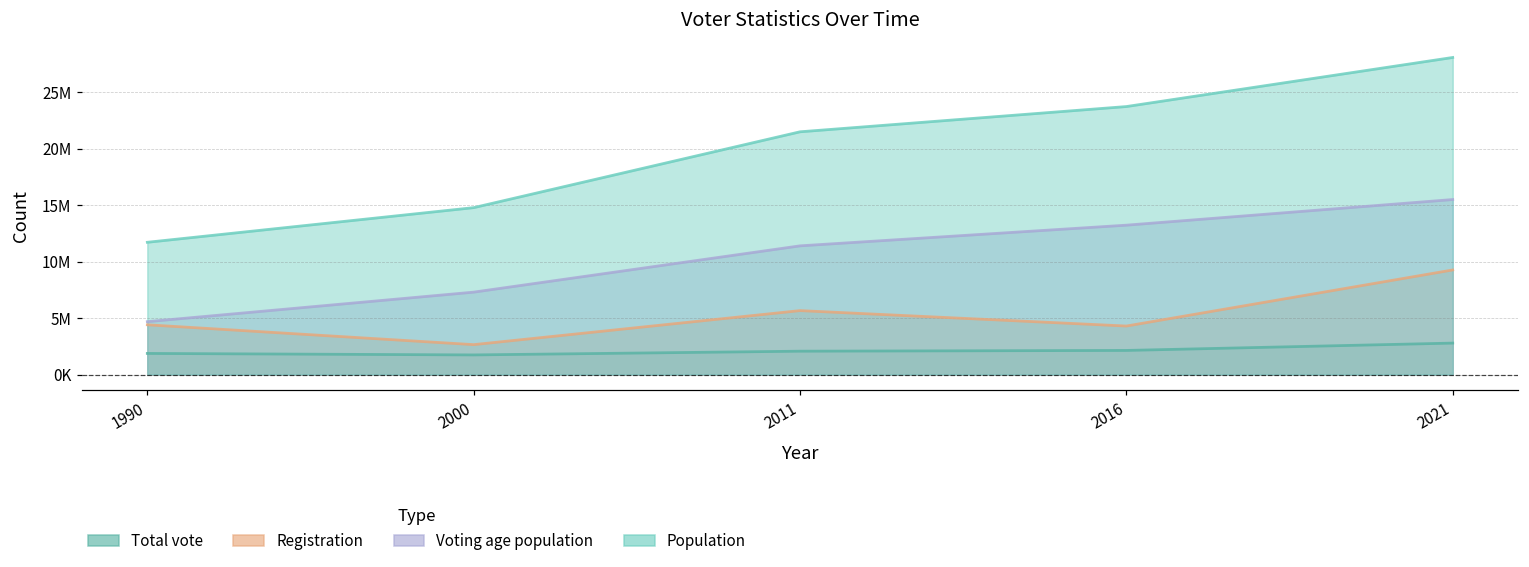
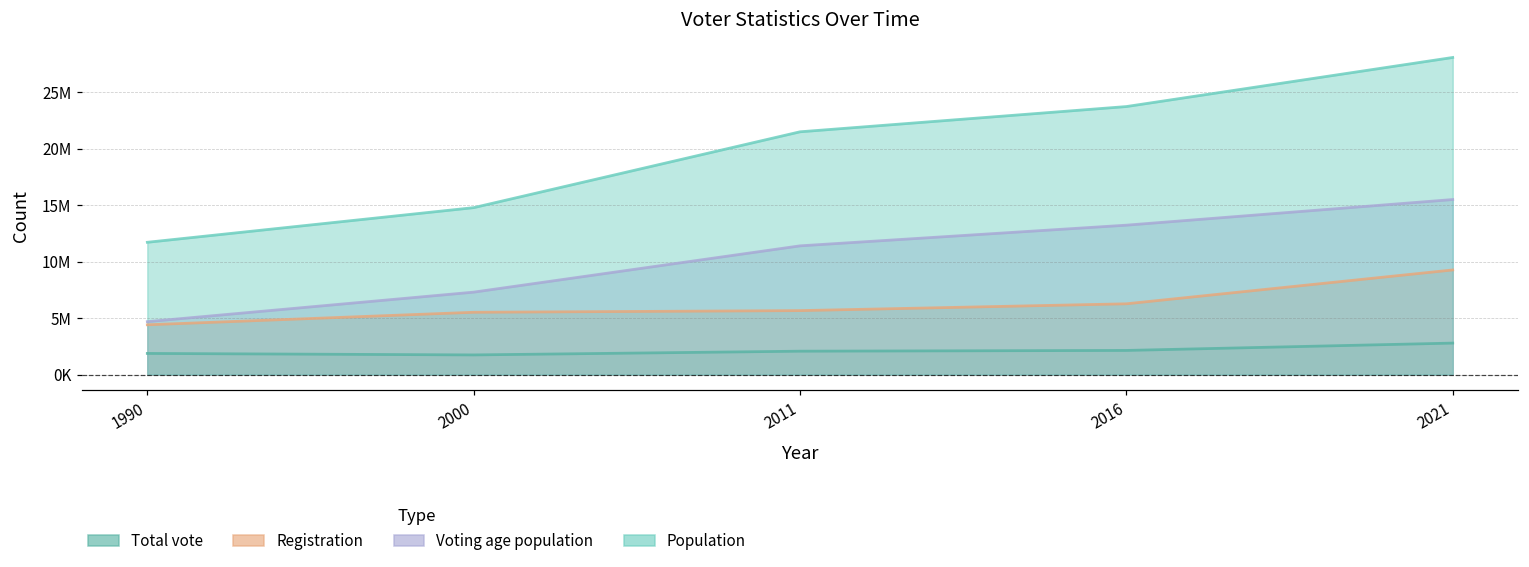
  {
    "Registration": {
      "1990": 4400000,
-     "2000": 2700000,
+     "2000": 5500000,
      "2011": 5700000,
-     "2016": 4300000,
+     "2016": 6300000,
      "2021": 9300000
    }
  }
